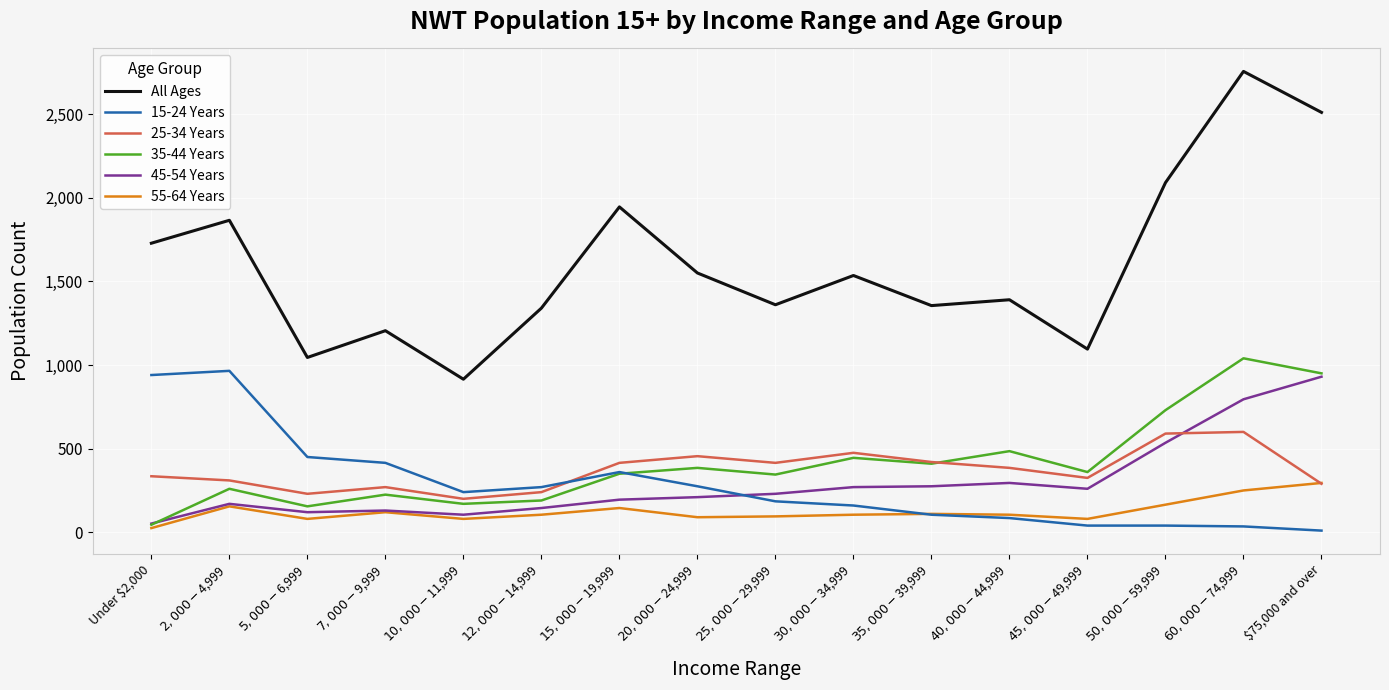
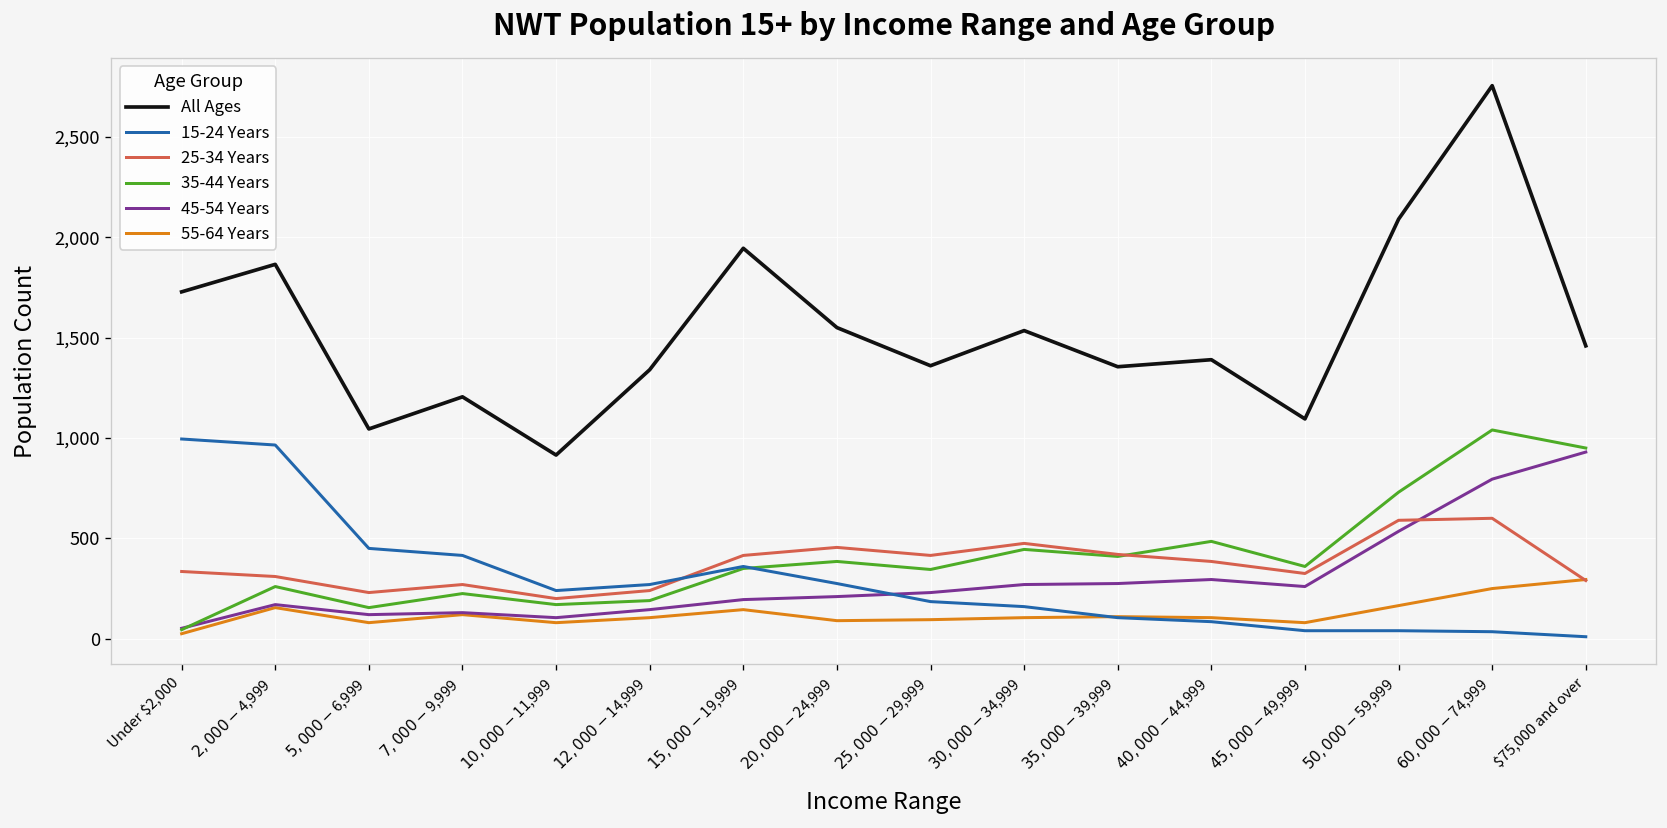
  {
    "All Ages": {
      "Under $2,000": "1,730",
-     "$75,000 and over": "2,510"
+     "$75,000 and over": "1,460"
    },
    "15-24 Years": {
-     "Under $2,000": "940",
+     "Under $2,000": "1,000",
      "$75,000 and over": "10"
    },
    "25-34 Years": {
      "Under $2,000": "340"
    },
    "35-44 Years": {
      "$75,000 and over": "950"
    },
    "45-54 Years": {
      "$75,000 and over": "930"
    },
    "55-64 Years": {
      "Under $2,000": "30"
    }
  }
